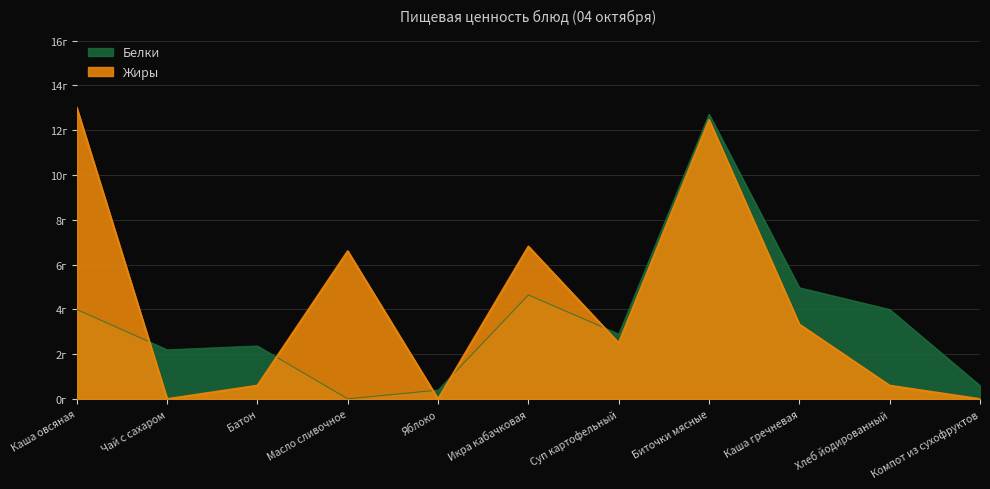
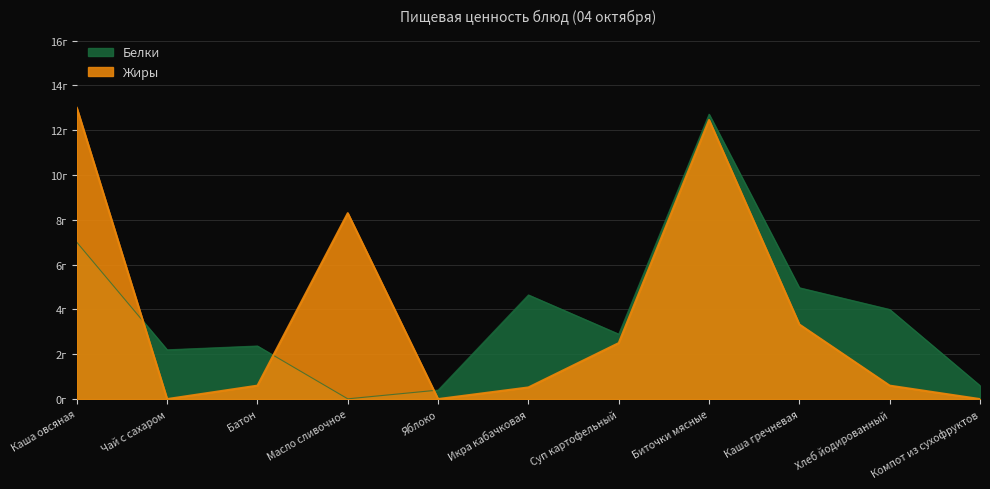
  {
    "Белки": {
-     "Каша овсяная": "4г",
+     "Каша овсяная": "7г",
      "Чай с сахаром": "2.2г",
      "Батон": "2.4г",
      "Масло сливочное": "0г",
      "Яблоко": "0.4г",
      "Икра кабачковая": "4.7г",
      "Суп картофельный": "3г",
      "Биточки мясные": "12.7г",
      "Каша гречневая": "5г",
      "Хлеб йодированный": "4г",
      "Компот из сухофруктов": "0.6г"
    },
    "Жиры": {
      "Каша овсяная": "13.0г",
      "Чай с сахаром": "0.0г",
      "Батон": "0.6г",
-     "Масло сливочное": "6.6г",
+     "Масло сливочное": "8.3г",
      "Яблоко": "0.0г",
-     "Икра кабачковая": "6.8г",
+     "Икра кабачковая": "0.5г",
      "Суп картофельный": "2.5г",
      "Биточки мясные": "12.5г",
      "Каша гречневая": "3.3г",
      "Хлеб йодированный": "0.6г",
      "Компот из сухофруктов": "0.0г"
    }
  }
